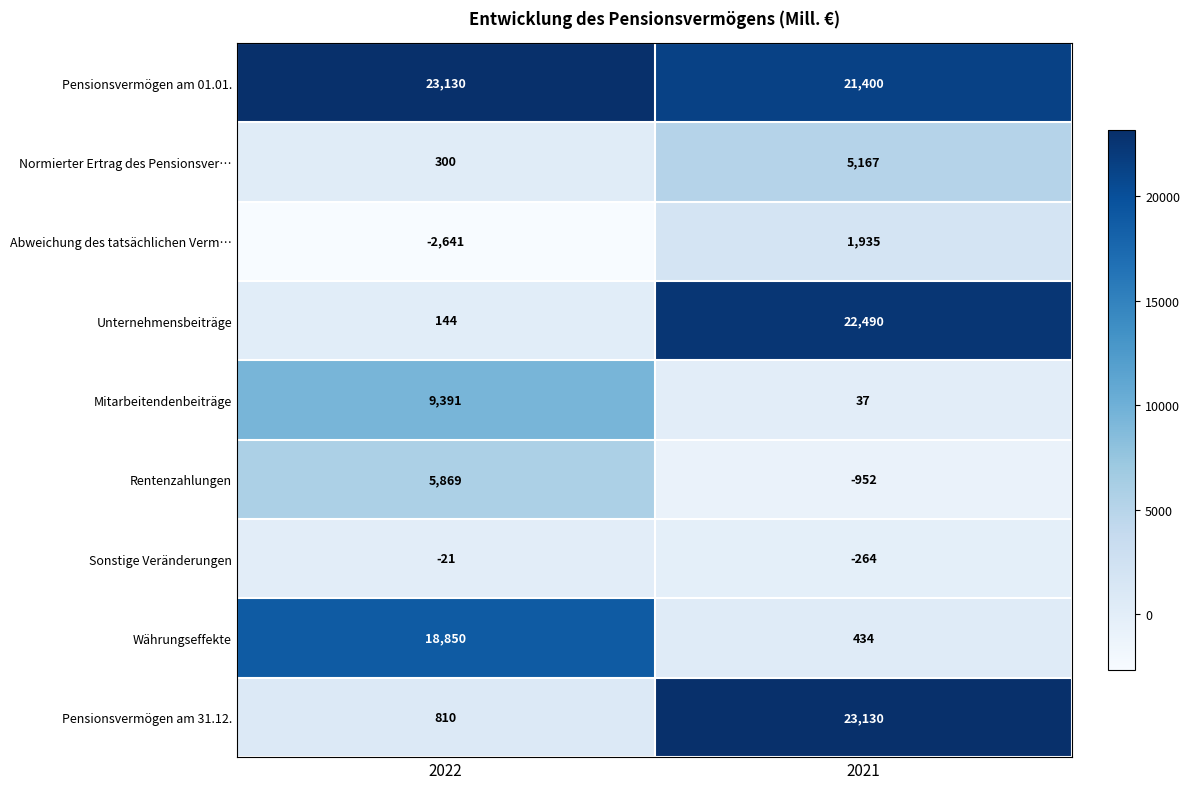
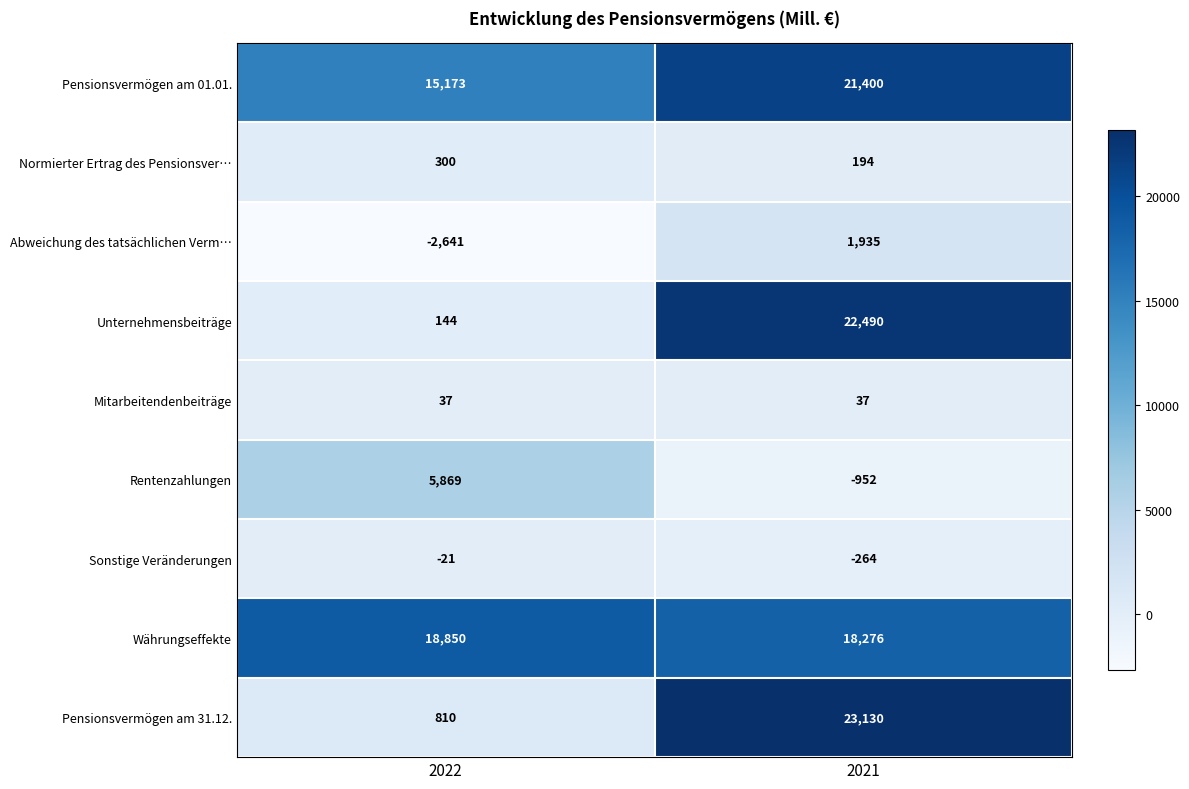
  {
    "Pensionsvermögen am 01.01.": {
-     "2022": "23,130",
+     "2022": "15,173",
      "2021": "21,400"
    },
    "Normierter Ertrag des Pensionsver…": {
      "2022": "300",
-     "2021": "5,167"
+     "2021": "194"
    },
    "Abweichung des tatsächlichen Verm…": {
      "2022": "-2,641",
      "2021": "1,935"
    },
    "Unternehmensbeiträge": {
      "2022": "144",
      "2021": "22,490"
    },
    "Mitarbeitendenbeiträge": {
-     "2022": "9,391",
+     "2022": "37",
      "2021": "37"
    },
    "Rentenzahlungen": {
      "2022": "5,869",
      "2021": "-952"
    },
    "Sonstige Veränderungen": {
      "2022": "-21",
      "2021": "-264"
    },
    "Währungseffekte": {
      "2022": "18,850",
-     "2021": "434"
+     "2021": "18,276"
    },
    "Pensionsvermögen am 31.12.": {
      "2022": "810",
      "2021": "23,130"
    }
  }
